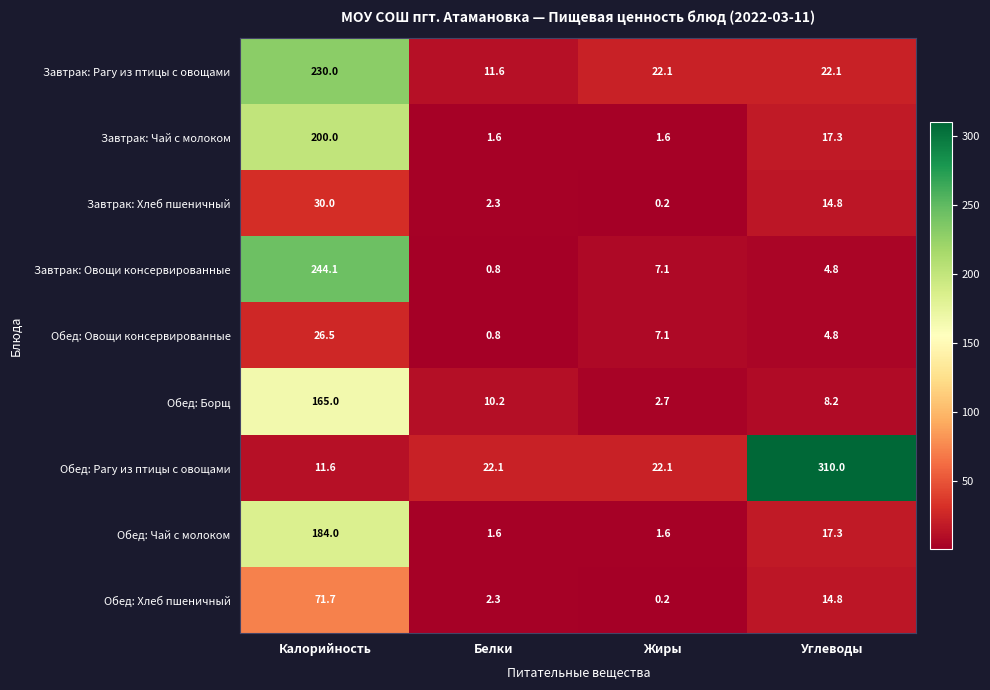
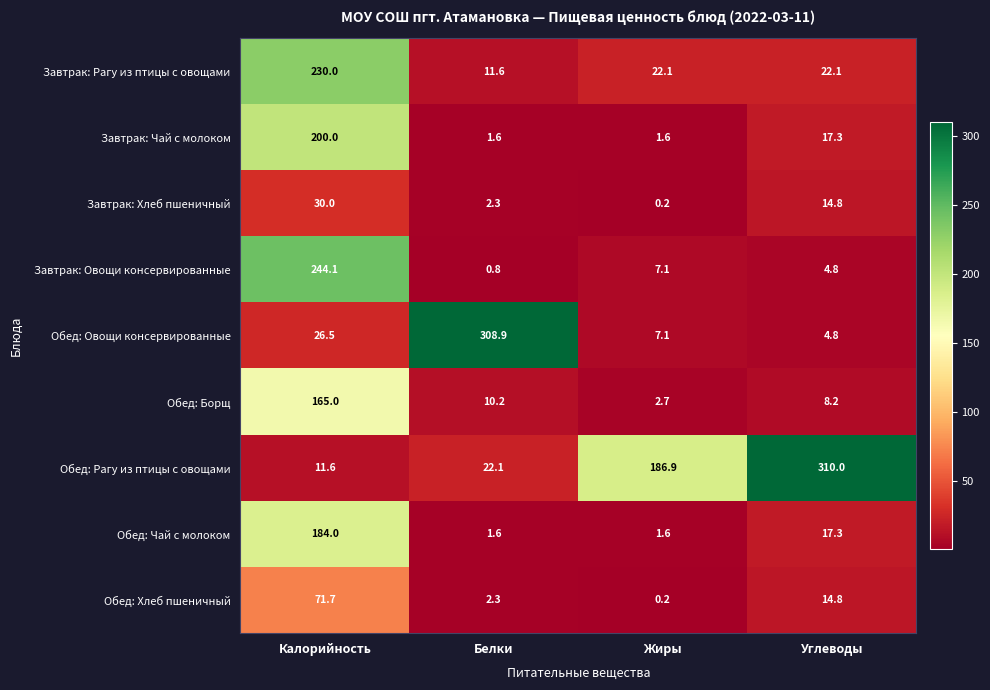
  {
    "Завтрак: Рагу из птицы с овощами": {
      "Калорийность": 230.0,
      "Белки": 11.6,
      "Жиры": 22.1,
      "Углеводы": 22.1
    },
    "Завтрак: Чай с молоком": {
      "Калорийность": 200.0,
      "Белки": 1.6,
      "Жиры": 1.6,
      "Углеводы": 17.3
    },
    "Завтрак: Хлеб пшеничный": {
      "Калорийность": 30.0,
      "Белки": 2.3,
      "Жиры": 0.2,
      "Углеводы": 14.8
    },
    "Завтрак: Овощи консервированные": {
      "Калорийность": 244.1,
      "Белки": 0.8,
      "Жиры": 7.1,
      "Углеводы": 4.8
    },
    "Обед: Овощи консервированные": {
      "Калорийность": 26.5,
-     "Белки": 0.8,
+     "Белки": 308.9,
      "Жиры": 7.1,
      "Углеводы": 4.8
    },
    "Обед: Борщ": {
      "Калорийность": 165.0,
      "Белки": 10.2,
      "Жиры": 2.7,
      "Углеводы": 8.2
    },
    "Обед: Рагу из птицы с овощами": {
      "Калорийность": 11.6,
      "Белки": 22.1,
-     "Жиры": 22.1,
+     "Жиры": 186.9,
      "Углеводы": 310.0
    },
    "Обед: Чай с молоком": {
      "Калорийность": 184.0,
      "Белки": 1.6,
      "Жиры": 1.6,
      "Углеводы": 17.3
    },
    "Обед: Хлеб пшеничный": {
      "Калорийность": 71.7,
      "Белки": 2.3,
      "Жиры": 0.2,
      "Углеводы": 14.8
    }
  }
